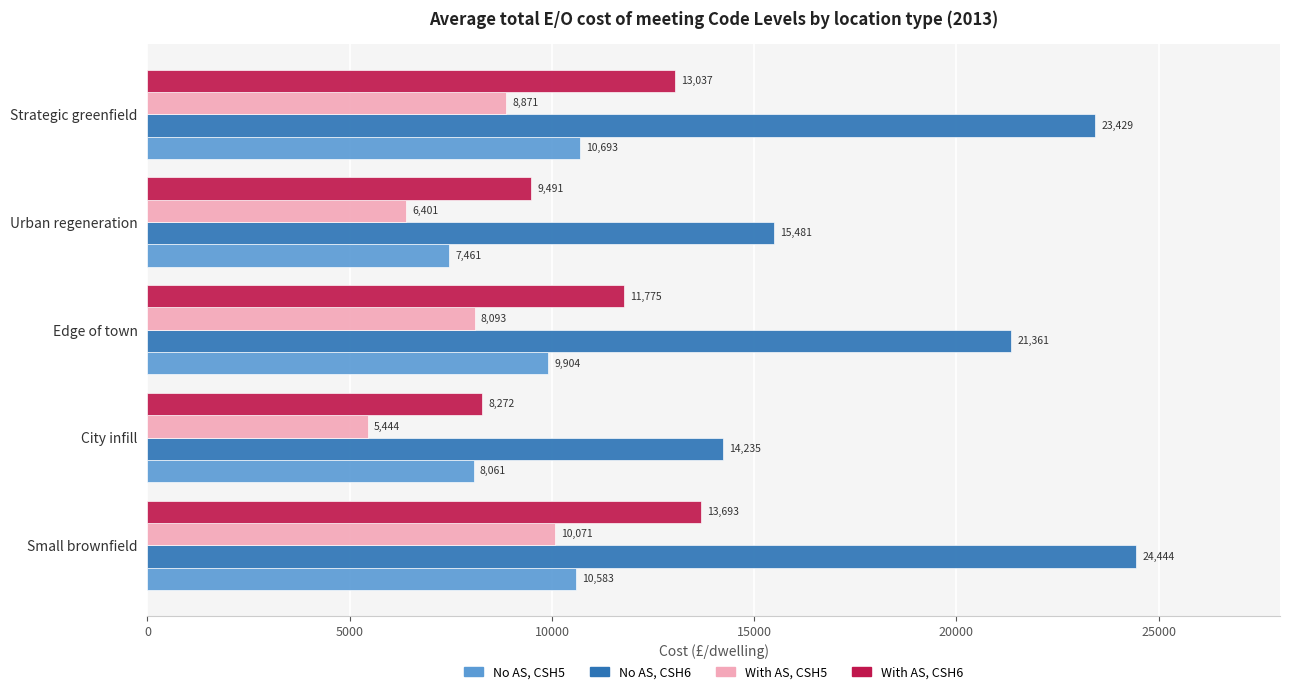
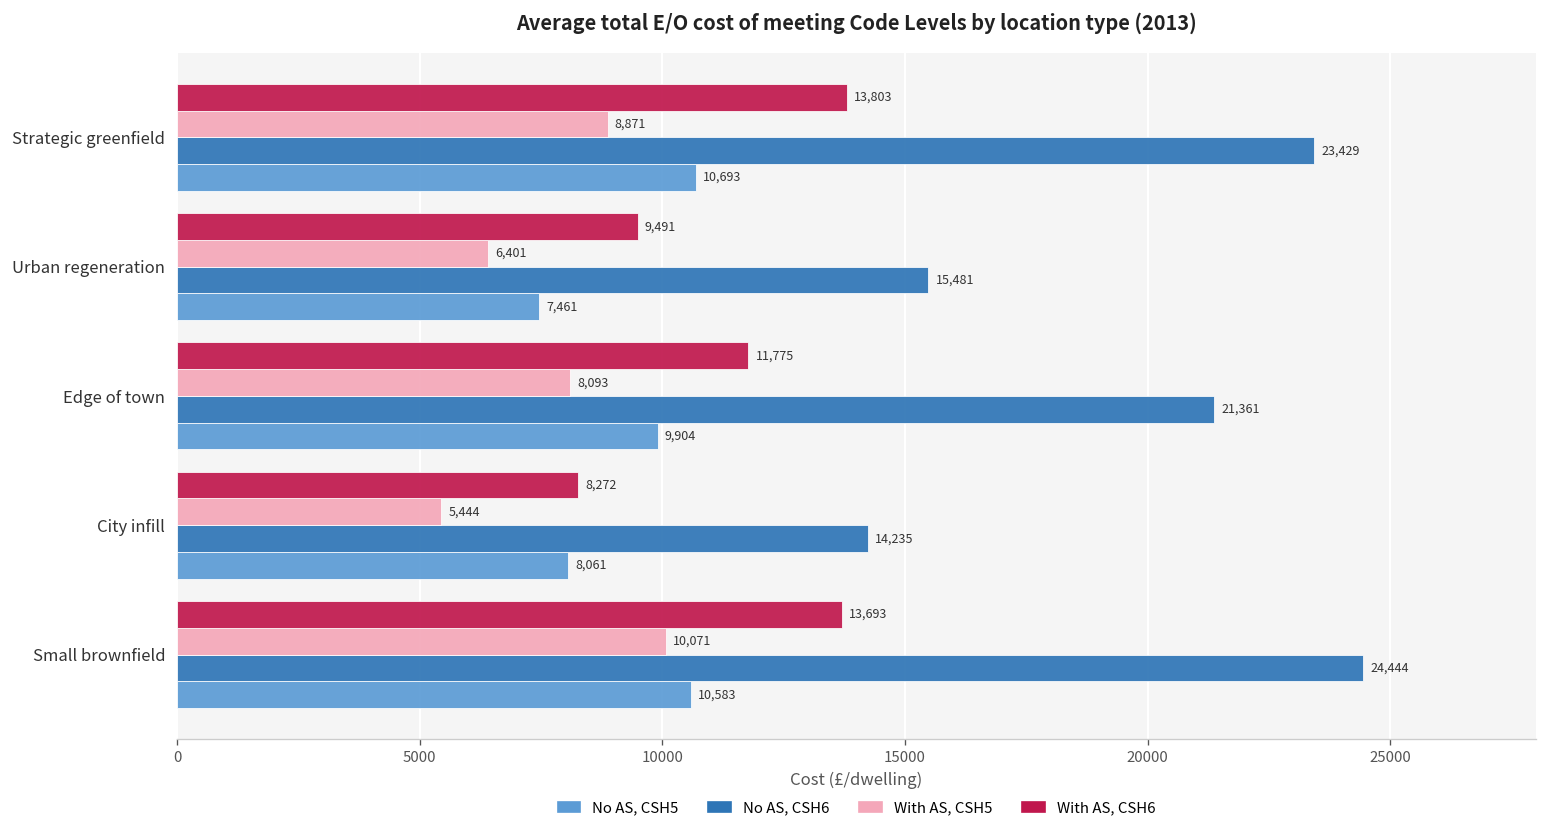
  {
    "No AS, CSH5": {
      "Strategic greenfield": "10,693",
      "Urban regeneration": "7,461",
      "Edge of town": "9,904",
      "City infill": "8,061",
      "Small brownfield": "10,583"
    },
    "No AS, CSH6": {
      "Strategic greenfield": "23,429",
      "Urban regeneration": "15,481",
      "Edge of town": "21,361",
      "City infill": "14,235",
      "Small brownfield": "24,444"
    },
    "With AS, CSH5": {
      "Strategic greenfield": "8,871",
      "Urban regeneration": "6,401",
      "Edge of town": "8,093",
      "City infill": "5,444",
      "Small brownfield": "10,071"
    },
    "With AS, CSH6": {
-     "Strategic greenfield": "13,037",
+     "Strategic greenfield": "13,803",
      "Urban regeneration": "9,491",
      "Edge of town": "11,775",
      "City infill": "8,272",
      "Small brownfield": "13,693"
    }
  }
